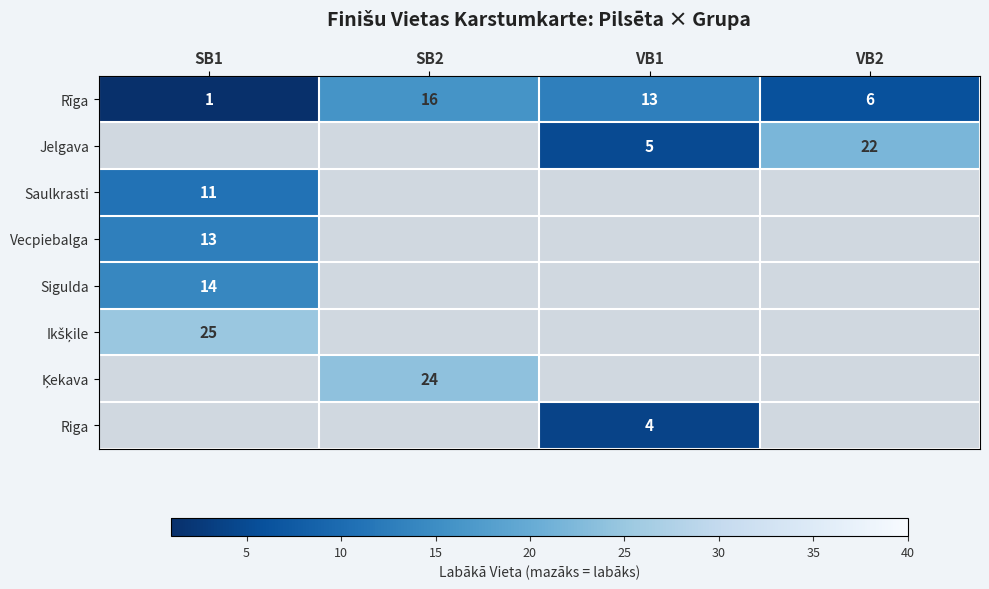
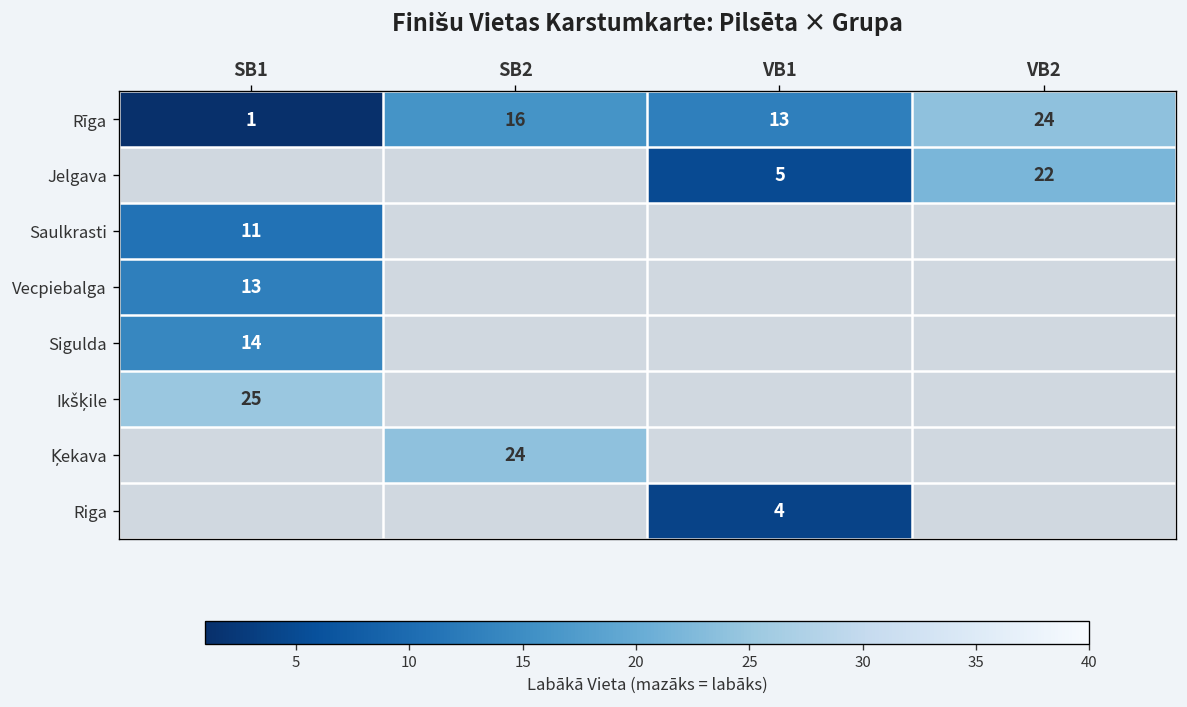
  {
    "Rīga": {
      "SB1": 1,
      "SB2": 16,
      "VB1": 13,
-     "VB2": 6
+     "VB2": 24
    },
    "Jelgava": {
      "VB1": 5,
      "VB2": 22
    },
    "Saulkrasti": {
      "SB1": 11
    },
    "Vecpiebalga": {
      "SB1": 13
    },
    "Sigulda": {
      "SB1": 14
    },
    "Ikšķile": {
      "SB1": 25
    },
    "Ķekava": {
      "SB2": 24
    },
    "Riga": {
      "VB1": 4
    }
  }
